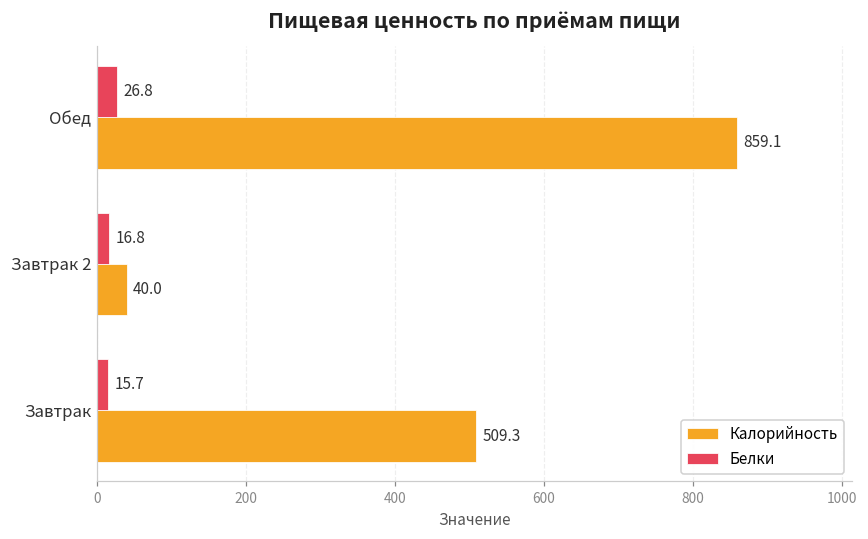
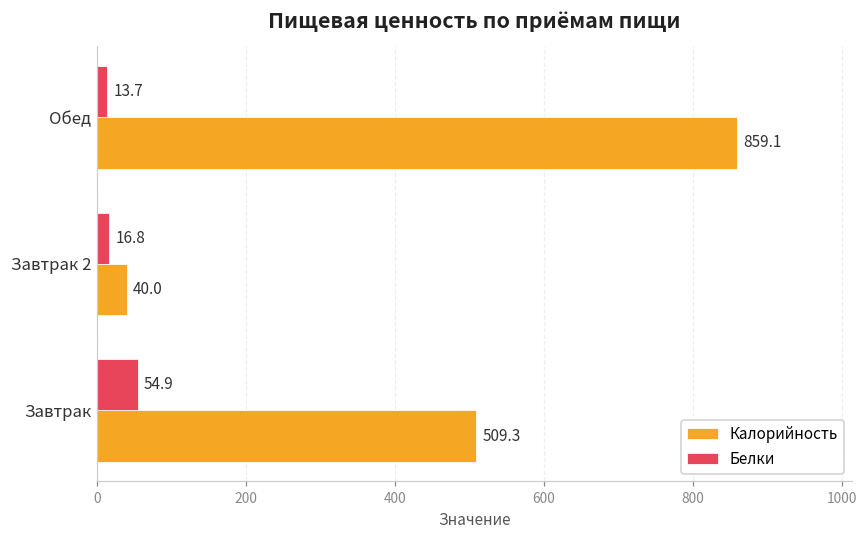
  {
    "Калорийность": {
      "Обед": 859.1,
      "Завтрак 2": 40.0,
      "Завтрак": 509.3
    },
    "Белки": {
-     "Обед": 26.8,
+     "Обед": 13.7,
      "Завтрак 2": 16.8,
-     "Завтрак": 15.7
+     "Завтрак": 54.9
    }
  }
